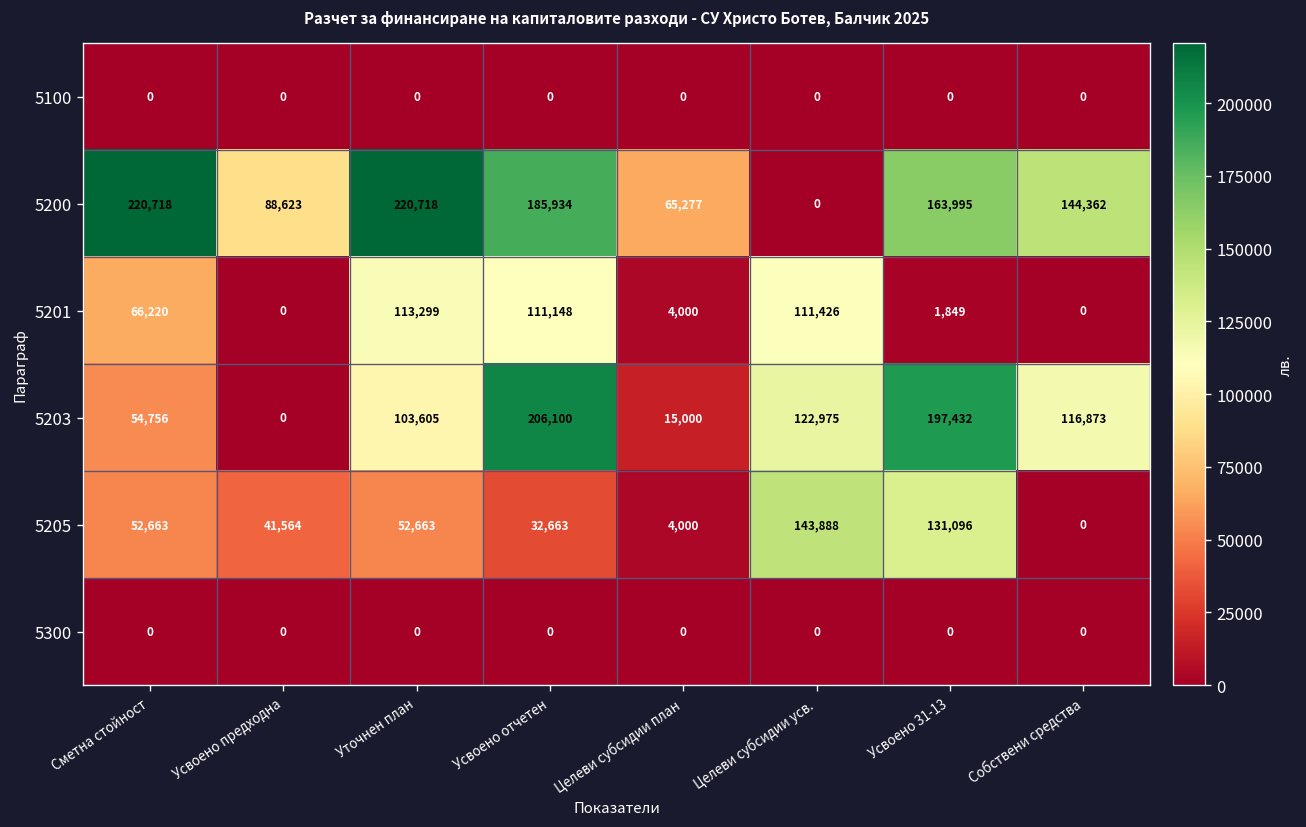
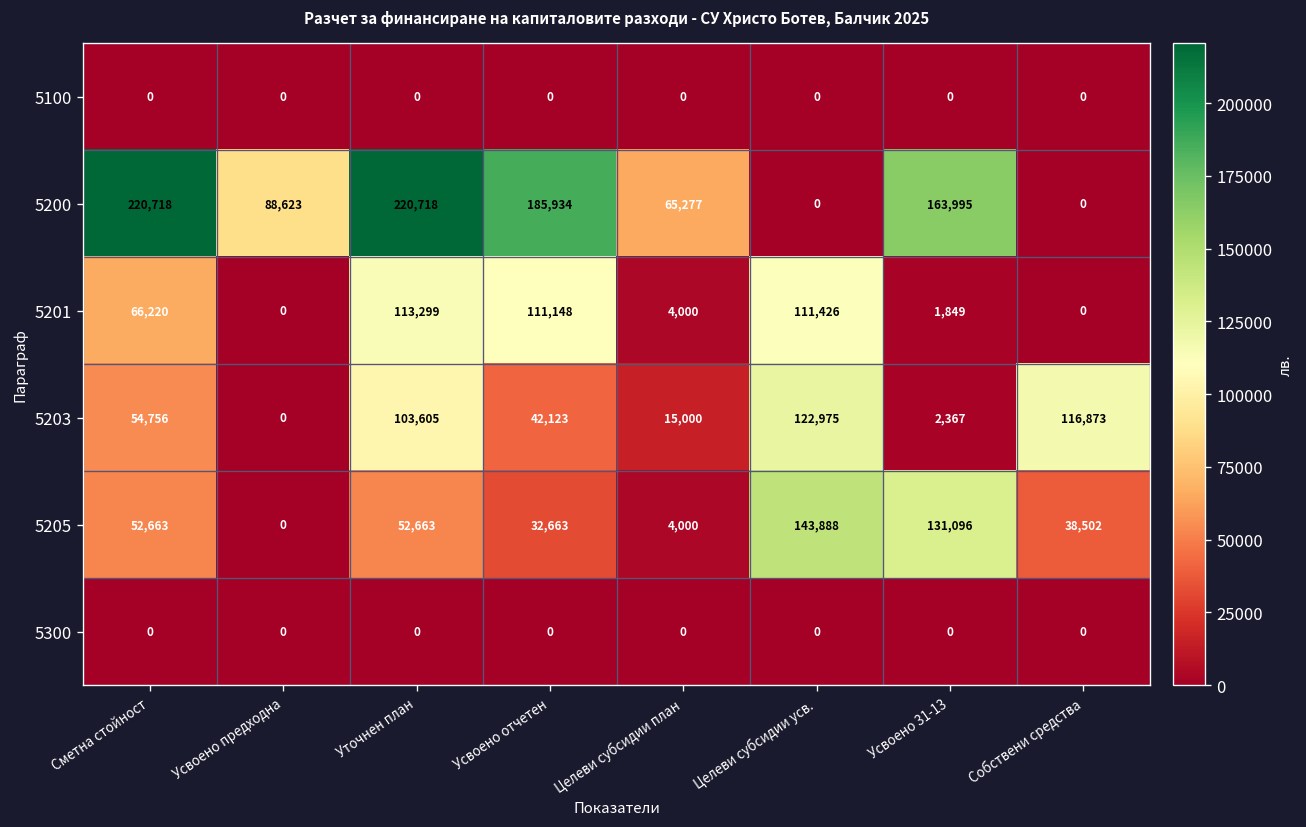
  {
    "5100": {
      "Сметна стойност": "0",
      "Усвоено предходна": "0",
      "Уточнен план": "0",
      "Усвоено отчетен": "0",
      "Целеви субсидии план": "0",
      "Целеви субсидии усв.": "0",
      "Усвоено 31-13": "0",
      "Собствени средства": "0"
    },
    "5200": {
      "Сметна стойност": "220,718",
      "Усвоено предходна": "88,623",
      "Уточнен план": "220,718",
      "Усвоено отчетен": "185,934",
      "Целеви субсидии план": "65,277",
      "Целеви субсидии усв.": "0",
      "Усвоено 31-13": "163,995",
-     "Собствени средства": "144,362"
+     "Собствени средства": "0"
    },
    "5201": {
      "Сметна стойност": "66,220",
      "Усвоено предходна": "0",
      "Уточнен план": "113,299",
      "Усвоено отчетен": "111,148",
      "Целеви субсидии план": "4,000",
      "Целеви субсидии усв.": "111,426",
      "Усвоено 31-13": "1,849",
      "Собствени средства": "0"
    },
    "5203": {
      "Сметна стойност": "54,756",
      "Усвоено предходна": "0",
      "Уточнен план": "103,605",
-     "Усвоено отчетен": "206,100",
+     "Усвоено отчетен": "42,123",
      "Целеви субсидии план": "15,000",
      "Целеви субсидии усв.": "122,975",
-     "Усвоено 31-13": "197,432",
+     "Усвоено 31-13": "2,367",
      "Собствени средства": "116,873"
    },
    "5205": {
      "Сметна стойност": "52,663",
-     "Усвоено предходна": "41,564",
+     "Усвоено предходна": "0",
      "Уточнен план": "52,663",
      "Усвоено отчетен": "32,663",
      "Целеви субсидии план": "4,000",
      "Целеви субсидии усв.": "143,888",
      "Усвоено 31-13": "131,096",
-     "Собствени средства": "0"
+     "Собствени средства": "38,502"
    },
    "5300": {
      "Сметна стойност": "0",
      "Усвоено предходна": "0",
      "Уточнен план": "0",
      "Усвоено отчетен": "0",
      "Целеви субсидии план": "0",
      "Целеви субсидии усв.": "0",
      "Усвоено 31-13": "0",
      "Собствени средства": "0"
    }
  }
